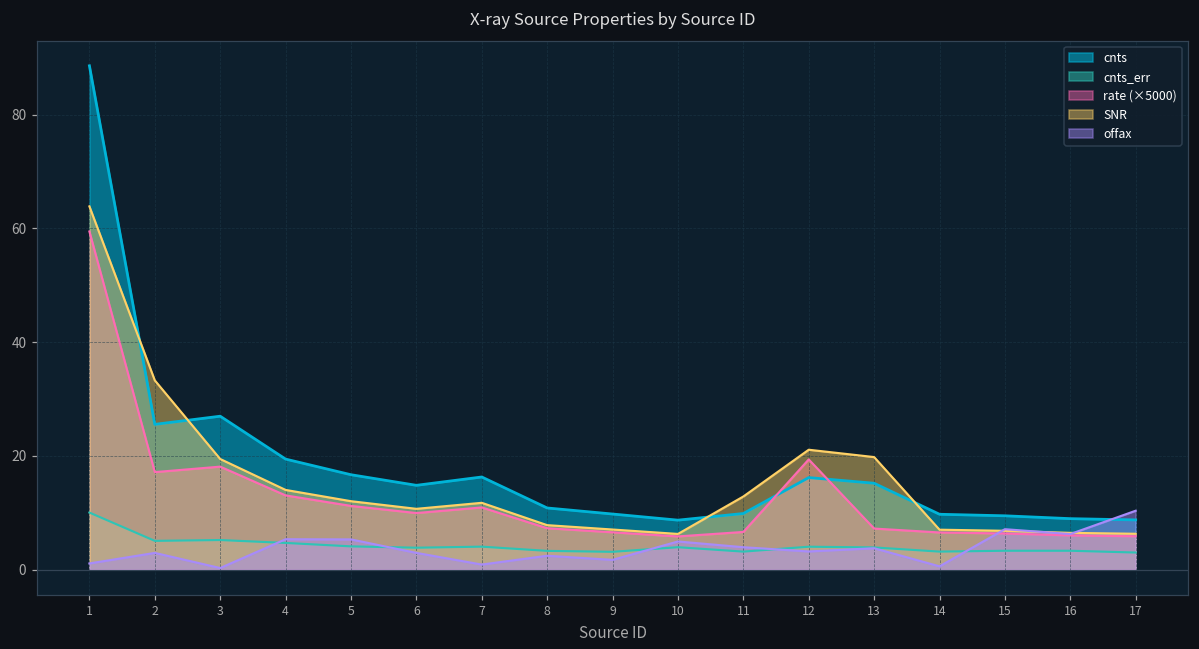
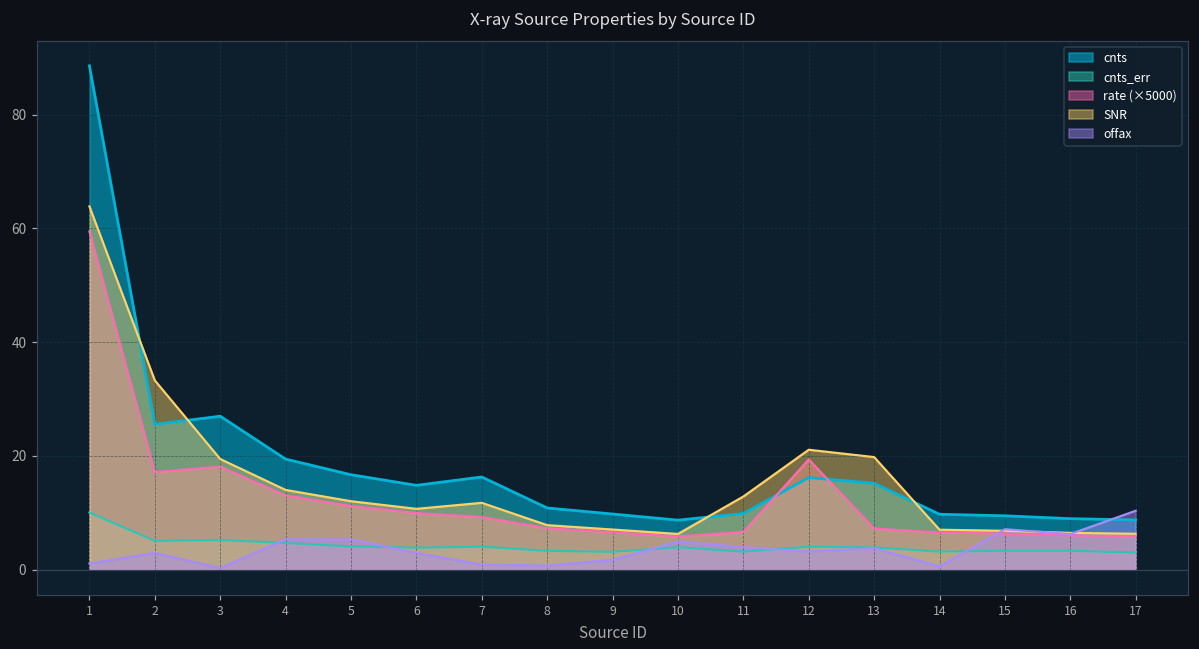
  {
    "rate (×5000)": {
      "1": 59,
      "2": 17,
      "3": 18,
      "4": 13,
      "5": 11,
      "6": 10,
-     "7": 11,
+     "7": 9,
      "8": 7,
      "11": 7,
      "12": 19,
      "13": 7,
      "14": 7
    },
    "SNR": {
      "1": 64,
      "2": 33,
      "3": 19,
      "4": 14,
      "5": 12,
      "6": 11,
      "7": 12,
      "8": 8,
      "11": 13,
      "12": 21,
      "13": 20,
      "14": 7
    },
    "offax": {
      "1": 1,
      "2": 3,
      "3": 0,
      "4": 5,
      "5": 5,
      "6": 3,
      "7": 1,
-     "8": 2,
+     "8": 1,
      "9": 2,
      "10": 5,
      "11": 4,
      "12": 3,
      "14": 1,
      "17": 10
    }
  }
